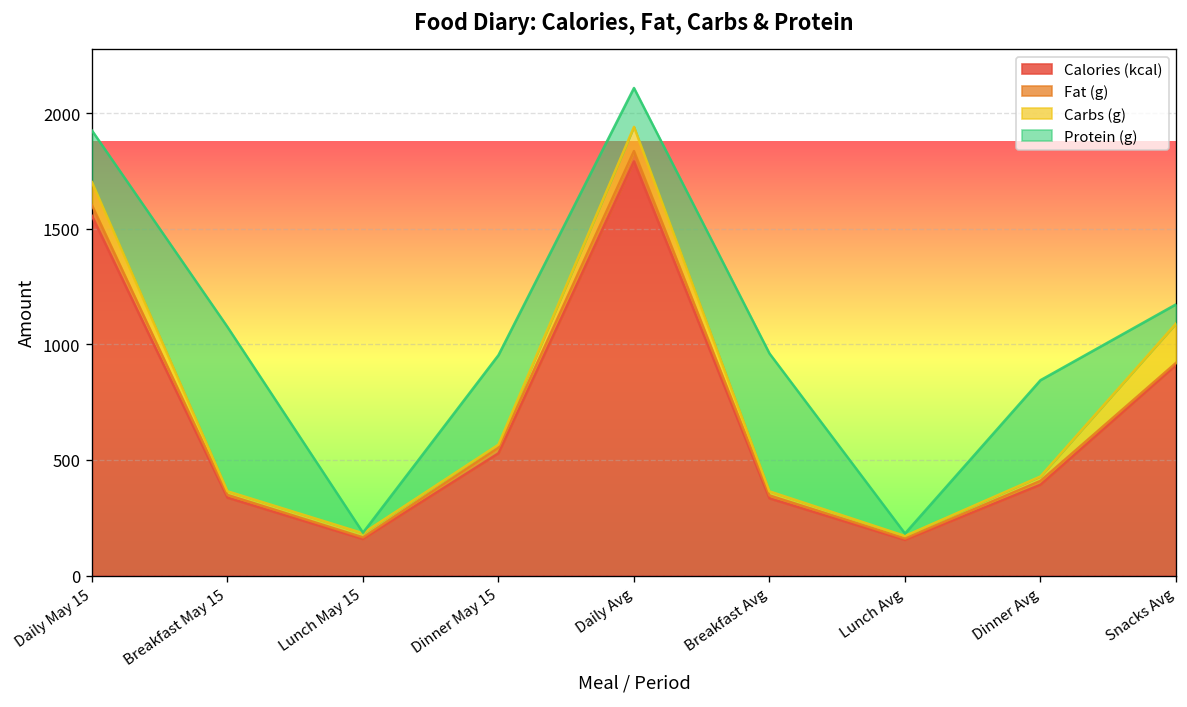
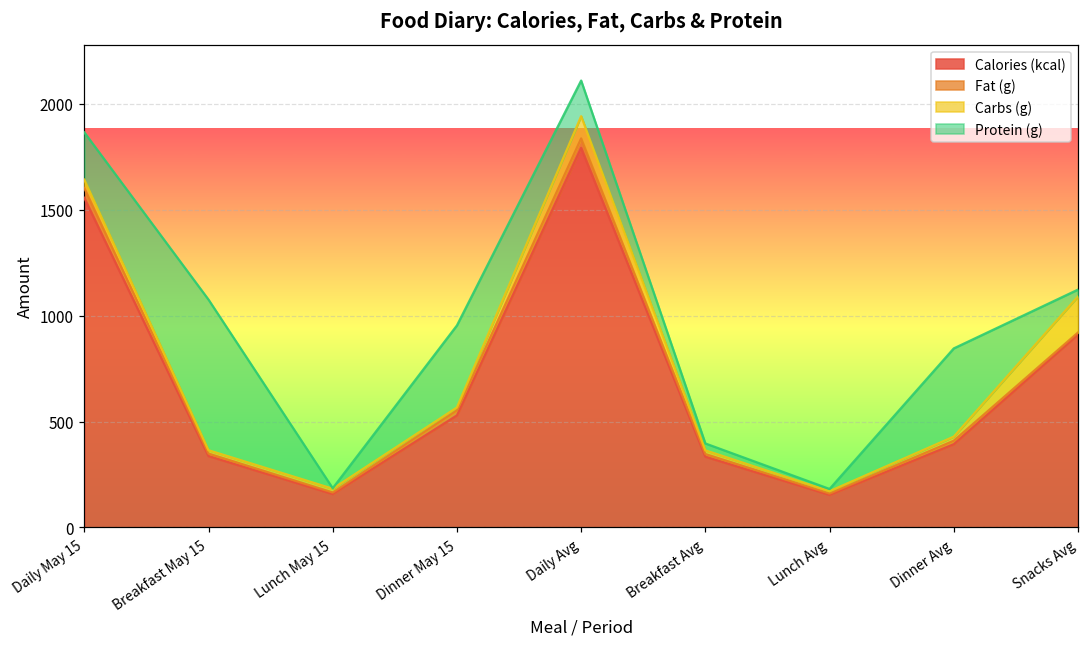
  {
    "Carbs (g)": {
-     "Daily May 15": 100,
+     "Daily May 15": 40,
      "Breakfast May 15": 20,
      "Daily Avg": 100,
      "Breakfast Avg": 20,
      "Dinner Avg": 20,
      "Snacks Avg": 170
    },
    "Protein (g)": {
      "Daily May 15": 220,
      "Breakfast May 15": 710,
      "Dinner May 15": 390,
      "Daily Avg": 170,
-     "Breakfast Avg": 600,
+     "Breakfast Avg": 30,
      "Dinner Avg": 420,
-     "Snacks Avg": 80
+     "Snacks Avg": 30
    }
  }
